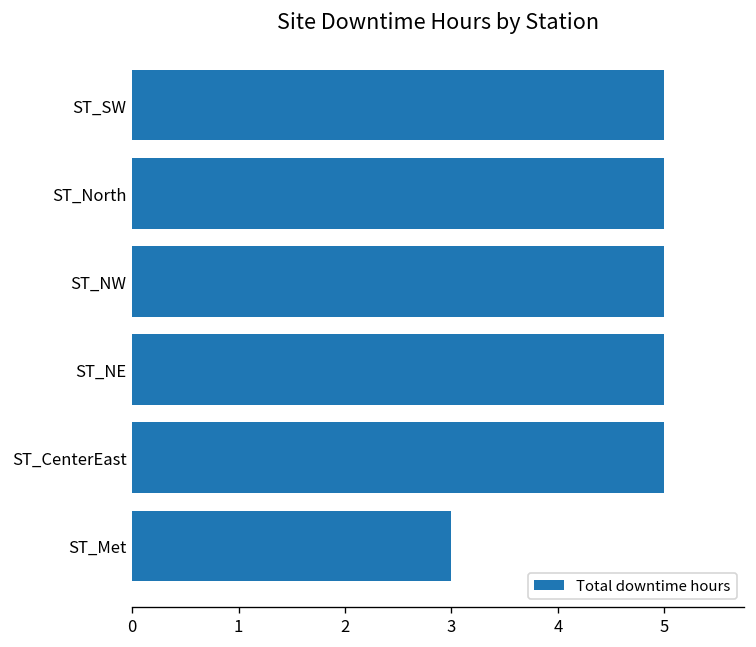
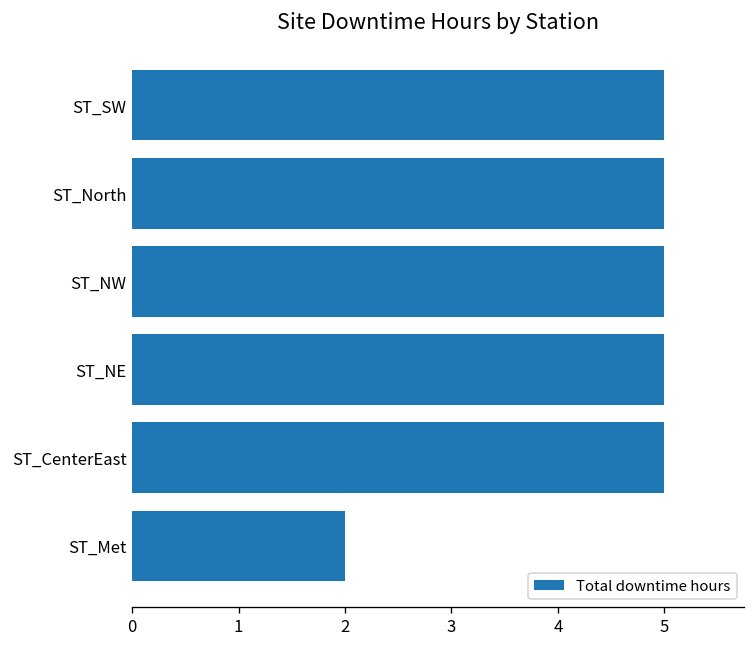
  {
    "ST_SW": 5,
    "ST_North": 5,
    "ST_NW": 5,
    "ST_NE": 5,
    "ST_CenterEast": 5,
-   "ST_Met": 3
+   "ST_Met": 2
  }
